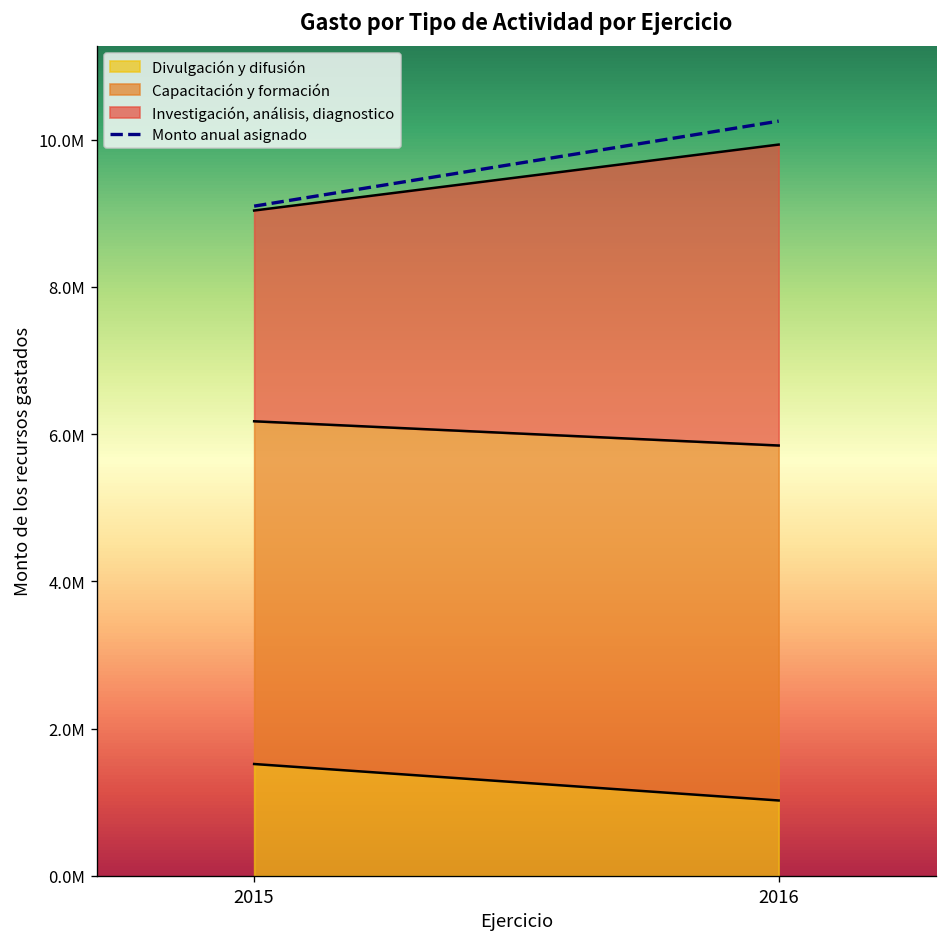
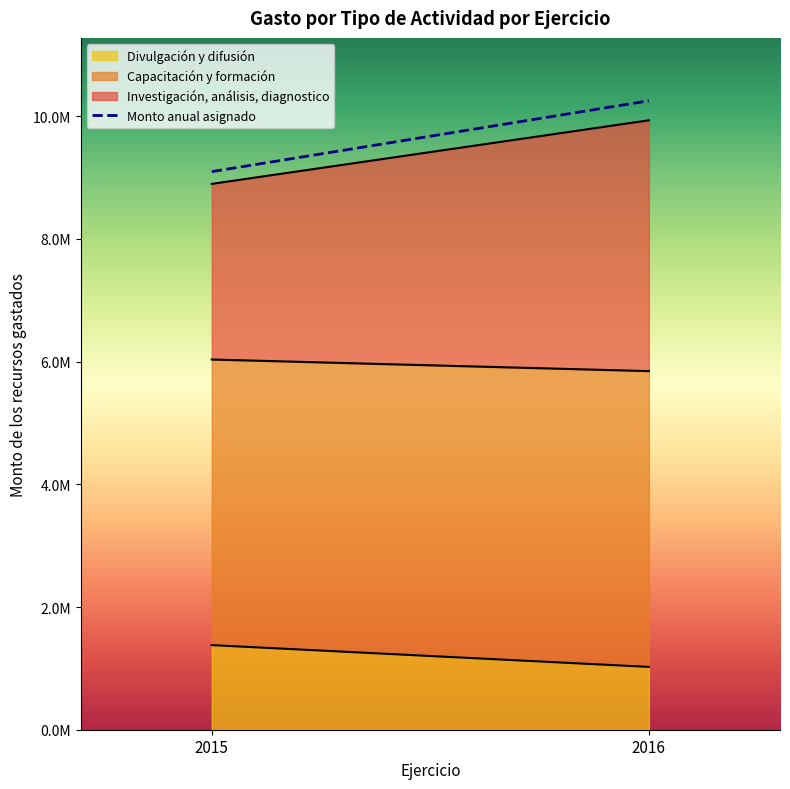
  {
    "Divulgación y difusión": {
-     "2015": 1500000,
+     "2015": 1400000,
      "2016": 1000000
    },
    "Monto anual asignado": {
      "2015": 9100000,
      "2016": 10300000
    }
  }
